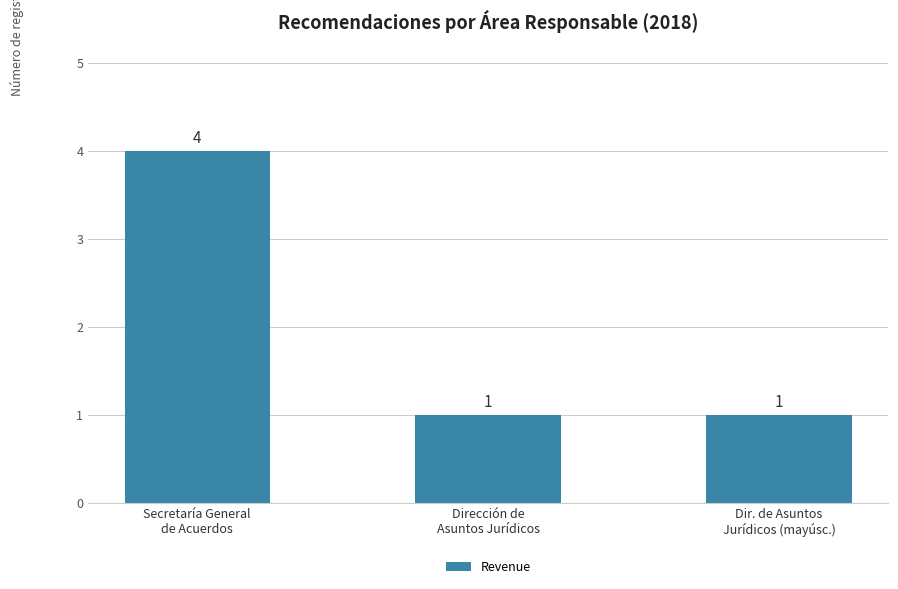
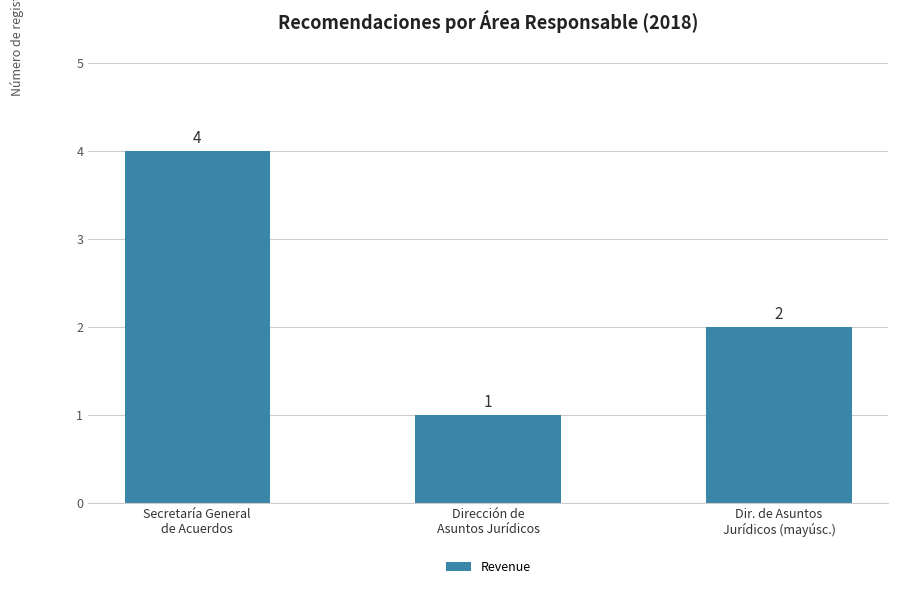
  {
    "Secretaría General de Acuerdos": 4,
    "Dirección de Asuntos Jurídicos": 1,
-   "Dir. de Asuntos Jurídicos (mayúsc.)": 1
+   "Dir. de Asuntos Jurídicos (mayúsc.)": 2
  }
